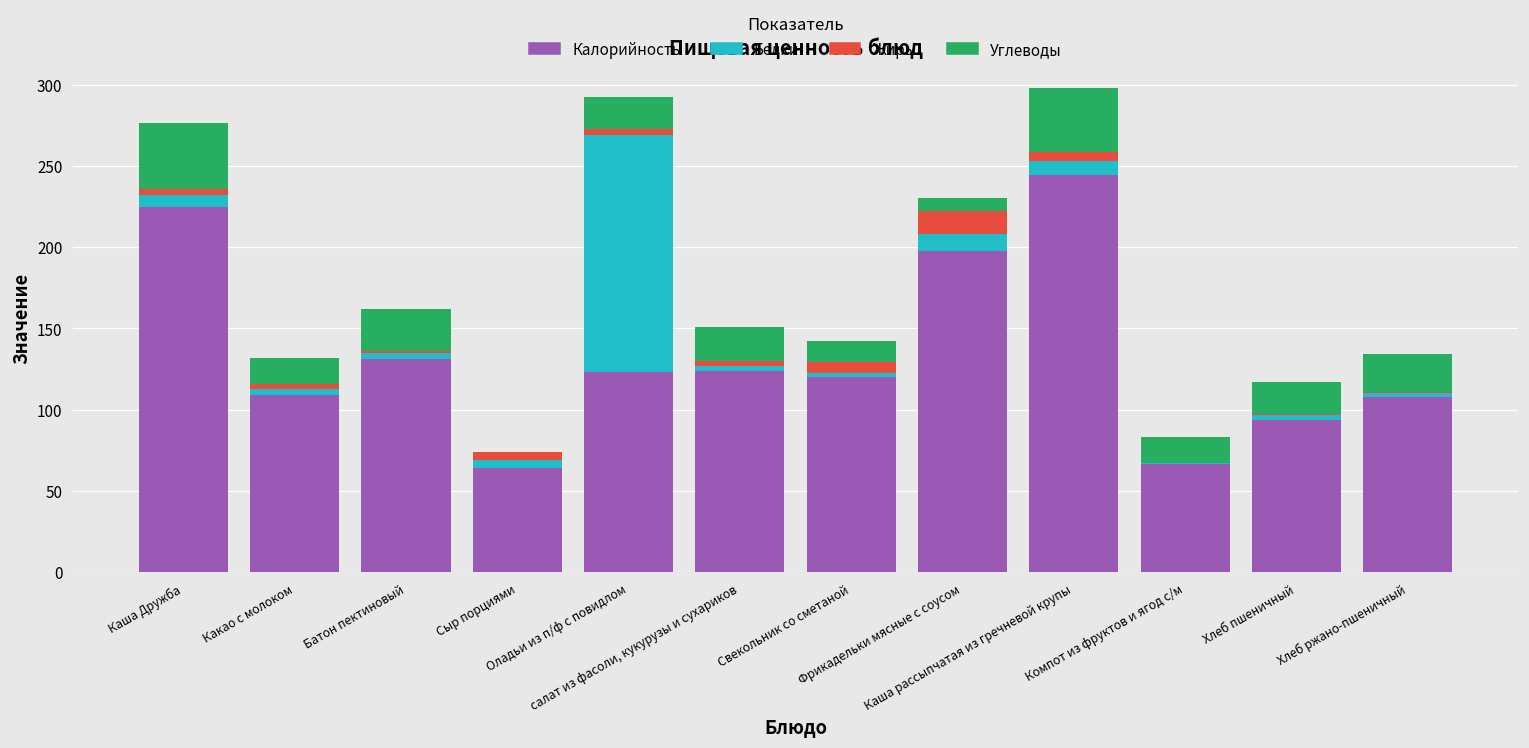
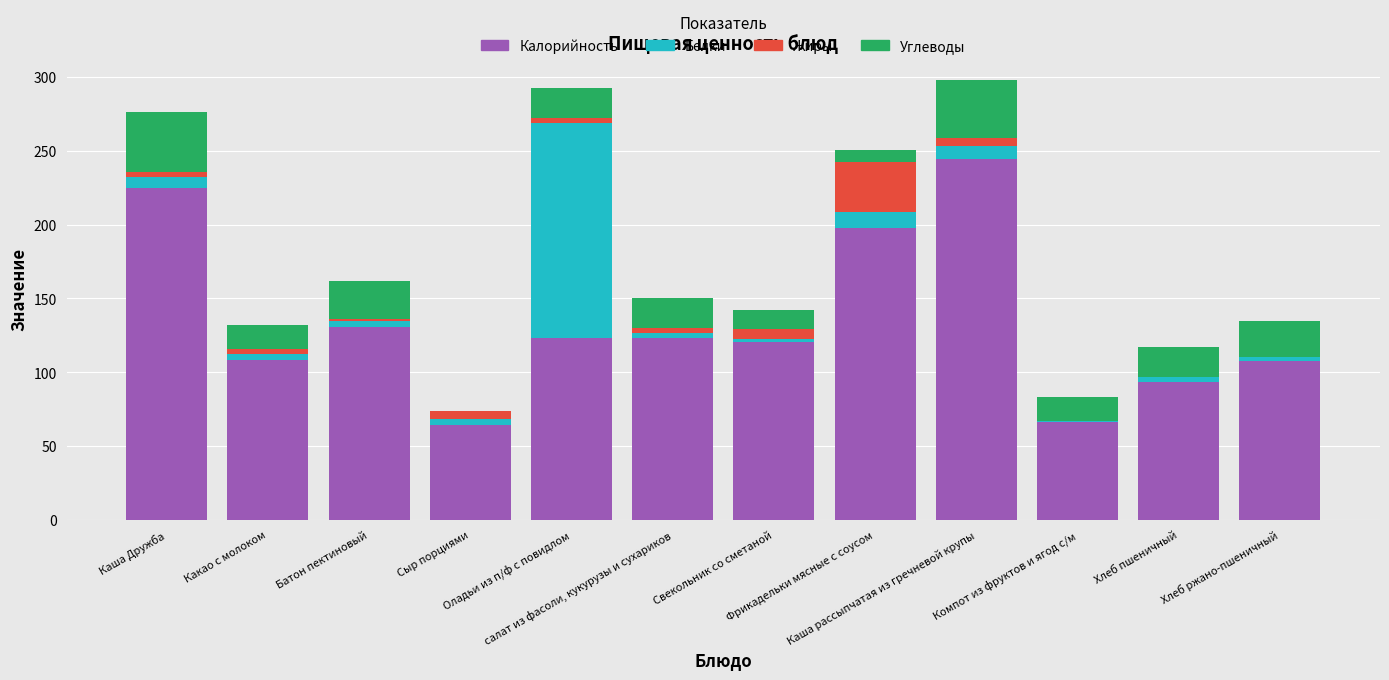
  {
    "Калорийность": {
      "Каша Дружба": 225,
      "Какао с молоком": 109,
      "Батон пектиновый": 131,
      "Сыр порциями": 64,
      "Оладьи из п/ф с повидлом": 123,
      "салат из фасоли, кукурузы и сухариков": 124,
      "Свекольник со сметаной": 120,
      "Фрикадельки мясные с соусом": 198,
      "Каша рассыпчатая из гречневой крупы": 244,
      "Компот из фруктов и ягод с/м": 67,
      "Хлеб пшеничный": 94,
      "Хлеб ржано-пшеничный": 108
    },
    "Белки": {
      "Каша Дружба": 7,
      "Какао с молоком": 4,
      "Батон пектиновый": 4,
      "Сыр порциями": 4,
      "Оладьи из п/ф с повидлом": 146,
      "салат из фасоли, кукурузы и сухариков": 3,
      "Свекольник со сметаной": 3,
      "Фрикадельки мясные с соусом": 11,
      "Каша рассыпчатая из гречневой крупы": 9,
      "Хлеб пшеничный": 3,
      "Хлеб ржано-пшеничный": 2
    },
    "Жиры": {
      "Каша Дружба": 4,
      "Какао с молоком": 3,
      "Сыр порциями": 5,
      "Оладьи из п/ф с повидлом": 4,
      "салат из фасоли, кукурузы и сухариков": 3,
      "Свекольник со сметаной": 7,
-     "Фрикадельки мясные с соусом": 14,
+     "Фрикадельки мясные с соусом": 34,
      "Каша рассыпчатая из гречневой крупы": 6
    },
    "Углеводы": {
      "Каша Дружба": 40,
      "Какао с молоком": 16,
      "Батон пектиновый": 26,
      "Сыр порциями": 0,
      "Оладьи из п/ф с повидлом": 20,
      "салат из фасоли, кукурузы и сухариков": 21,
      "Свекольник со сметаной": 13,
      "Фрикадельки мясные с соусом": 8,
      "Каша рассыпчатая из гречневой крупы": 39,
      "Компот из фруктов и ягод с/м": 16,
      "Хлеб пшеничный": 20,
      "Хлеб ржано-пшеничный": 24
    }
  }
